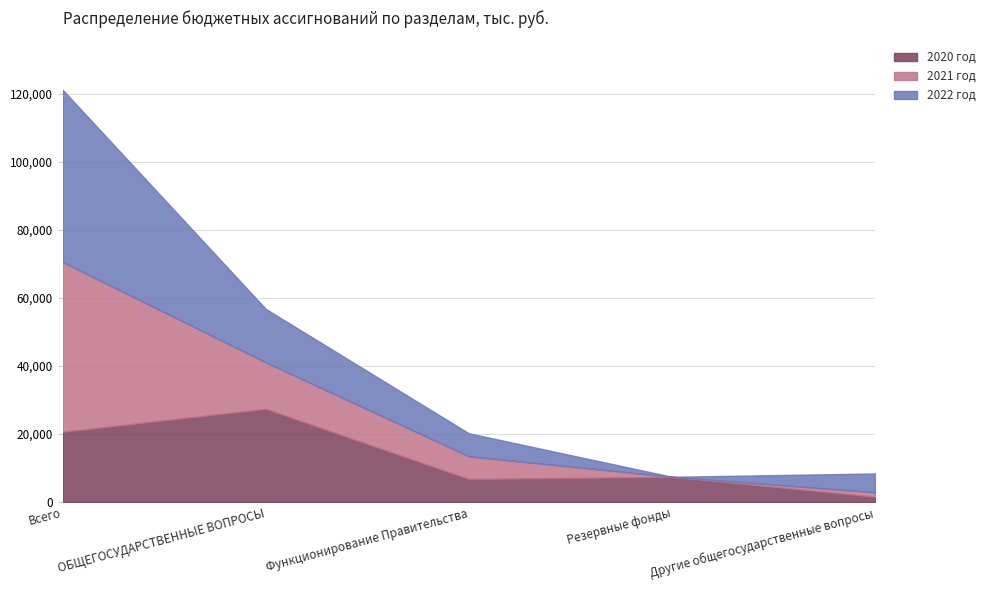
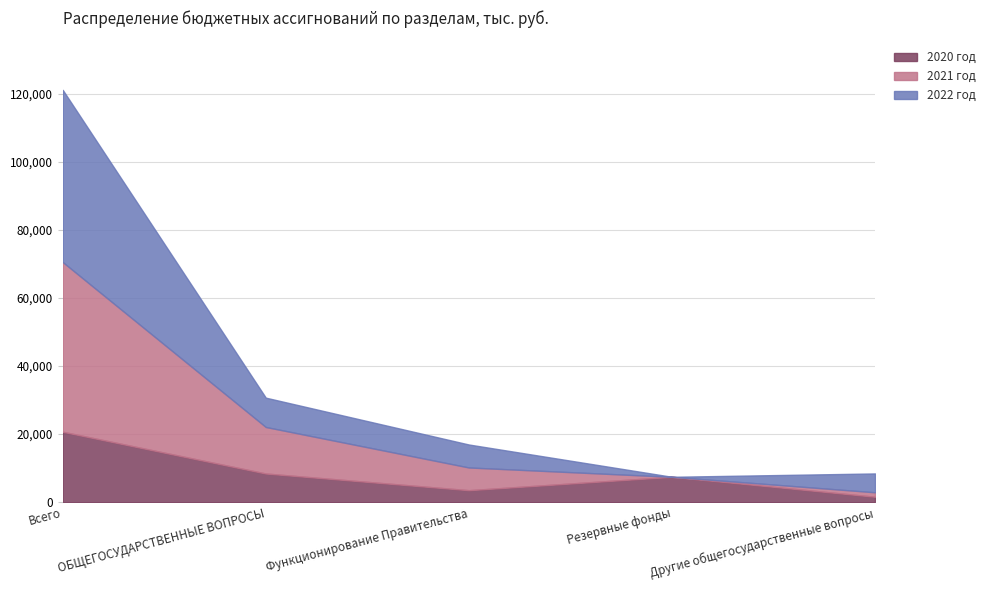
  {
    "2020 год": {
      "Всего": "21,000",
-     "ОБЩЕГОСУДАРСТВЕННЫЕ ВОПРОСЫ": "27,000",
-     "Функционирование Правительства": "7,000",
+     "ОБЩЕГОСУДАРСТВЕННЫЕ ВОПРОСЫ": "8,000",
+     "Функционирование Правительства": "4,000",
      "Другие общегосударственные вопросы": "2,000"
    },
    "2021 год": {
      "Всего": "50,000",
      "ОБЩЕГОСУДАРСТВЕННЫЕ ВОПРОСЫ": "14,000",
      "Функционирование Правительства": "7,000",
      "Другие общегосударственные вопросы": "1,000"
    },
    "2022 год": {
      "Всего": "51,000",
-     "ОБЩЕГОСУДАРСТВЕННЫЕ ВОПРОСЫ": "16,000",
+     "ОБЩЕГОСУДАРСТВЕННЫЕ ВОПРОСЫ": "9,000",
      "Функционирование Правительства": "7,000",
      "Другие общегосударственные вопросы": "6,000"
    }
  }
